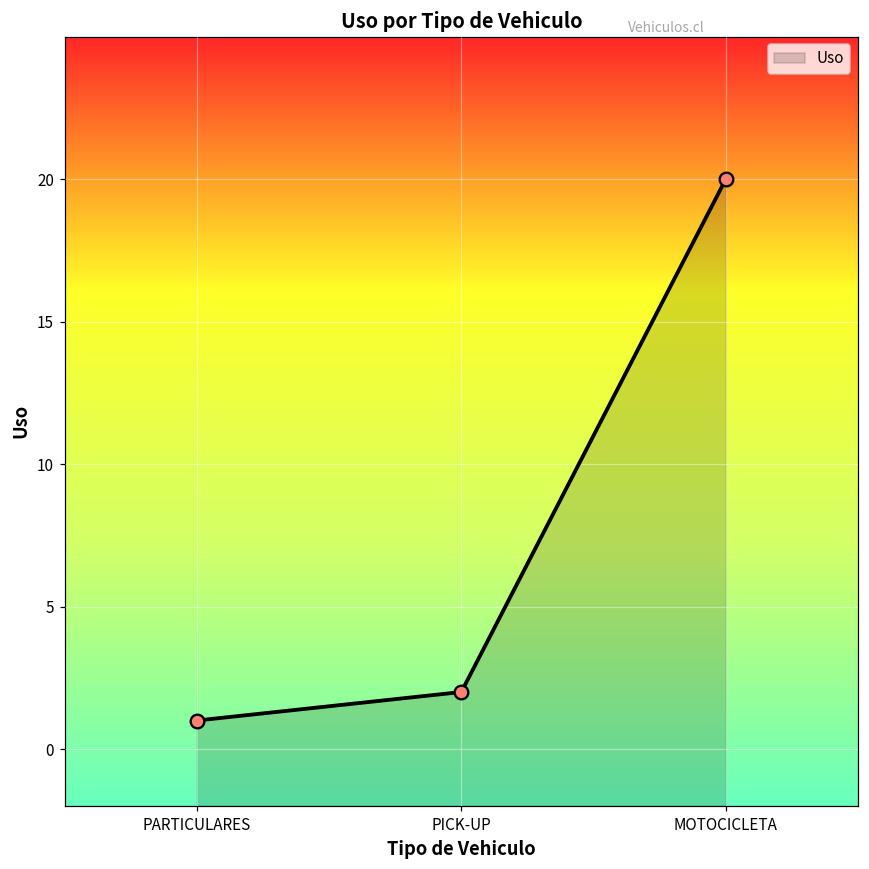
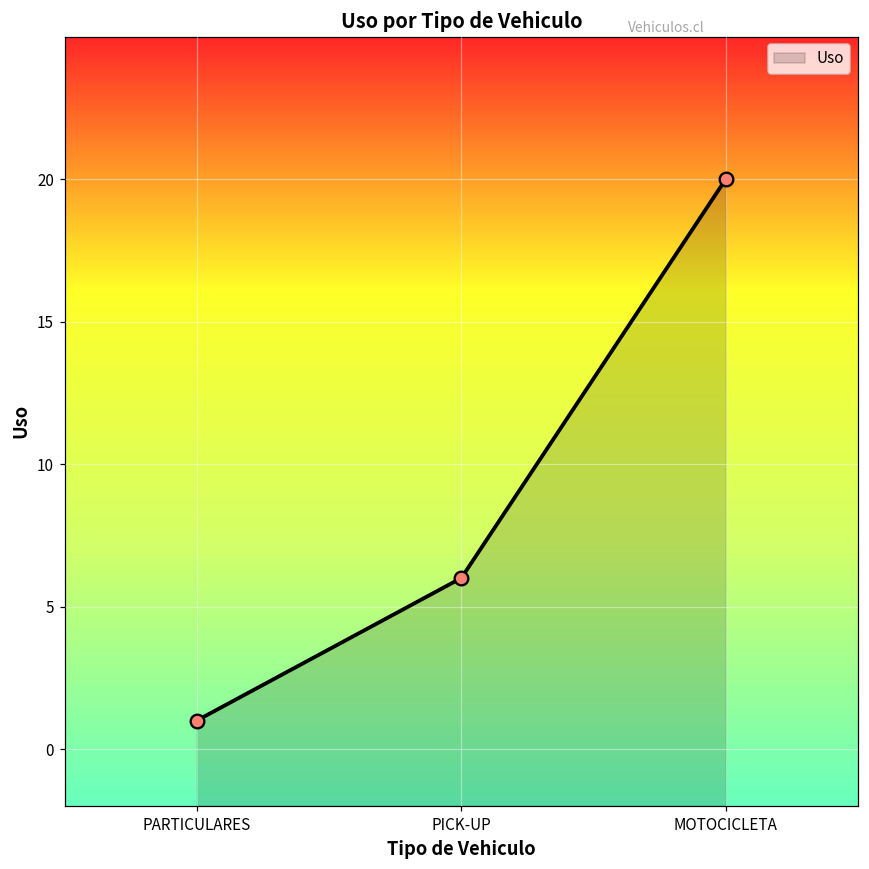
  {
    "PARTICULARES": 1,
-   "PICK-UP": 2,
+   "PICK-UP": 6,
    "MOTOCICLETA": 20
  }
